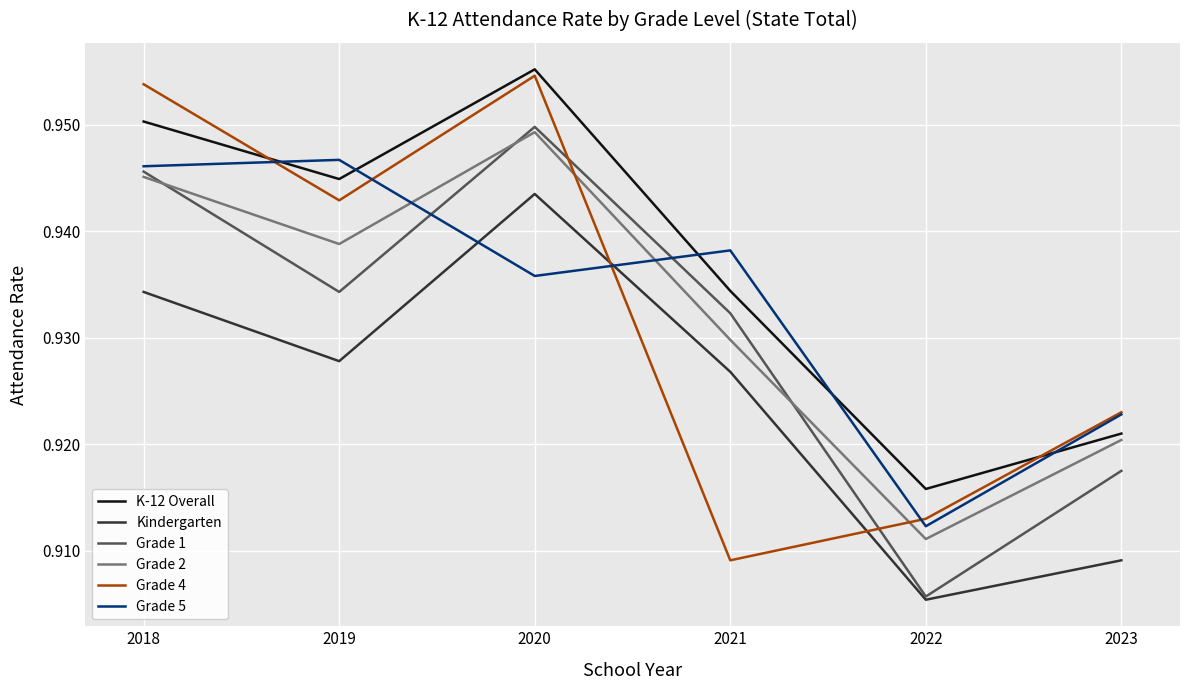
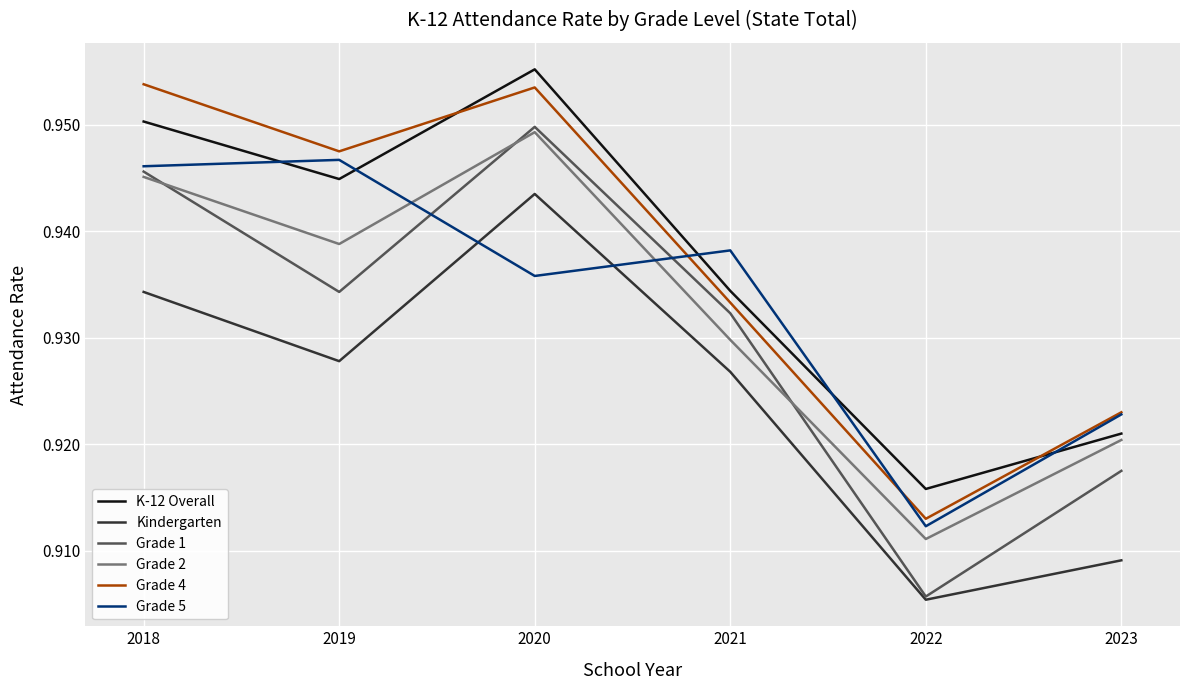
  {
    "Grade 4": {
      "2018": 0.9538,
-     "2019": 0.9429,
-     "2020": 0.9546,
-     "2021": 0.9091,
+     "2019": 0.9475,
+     "2020": 0.9535,
+     "2021": 0.9333,
      "2022": 0.9130
    },
    "Grade 5": {
      "2018": 0.9461,
      "2019": 0.9467,
      "2020": 0.9358,
      "2021": 0.9382,
      "2022": 0.9123
    }
  }
